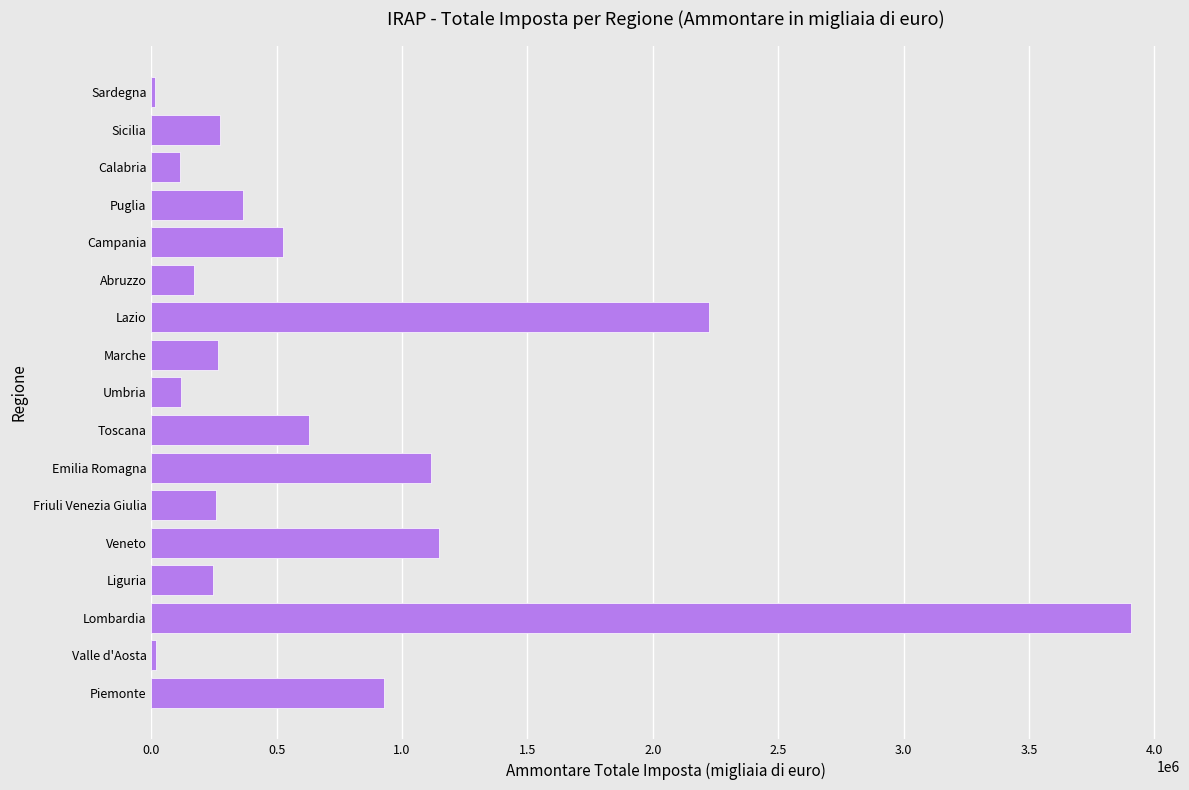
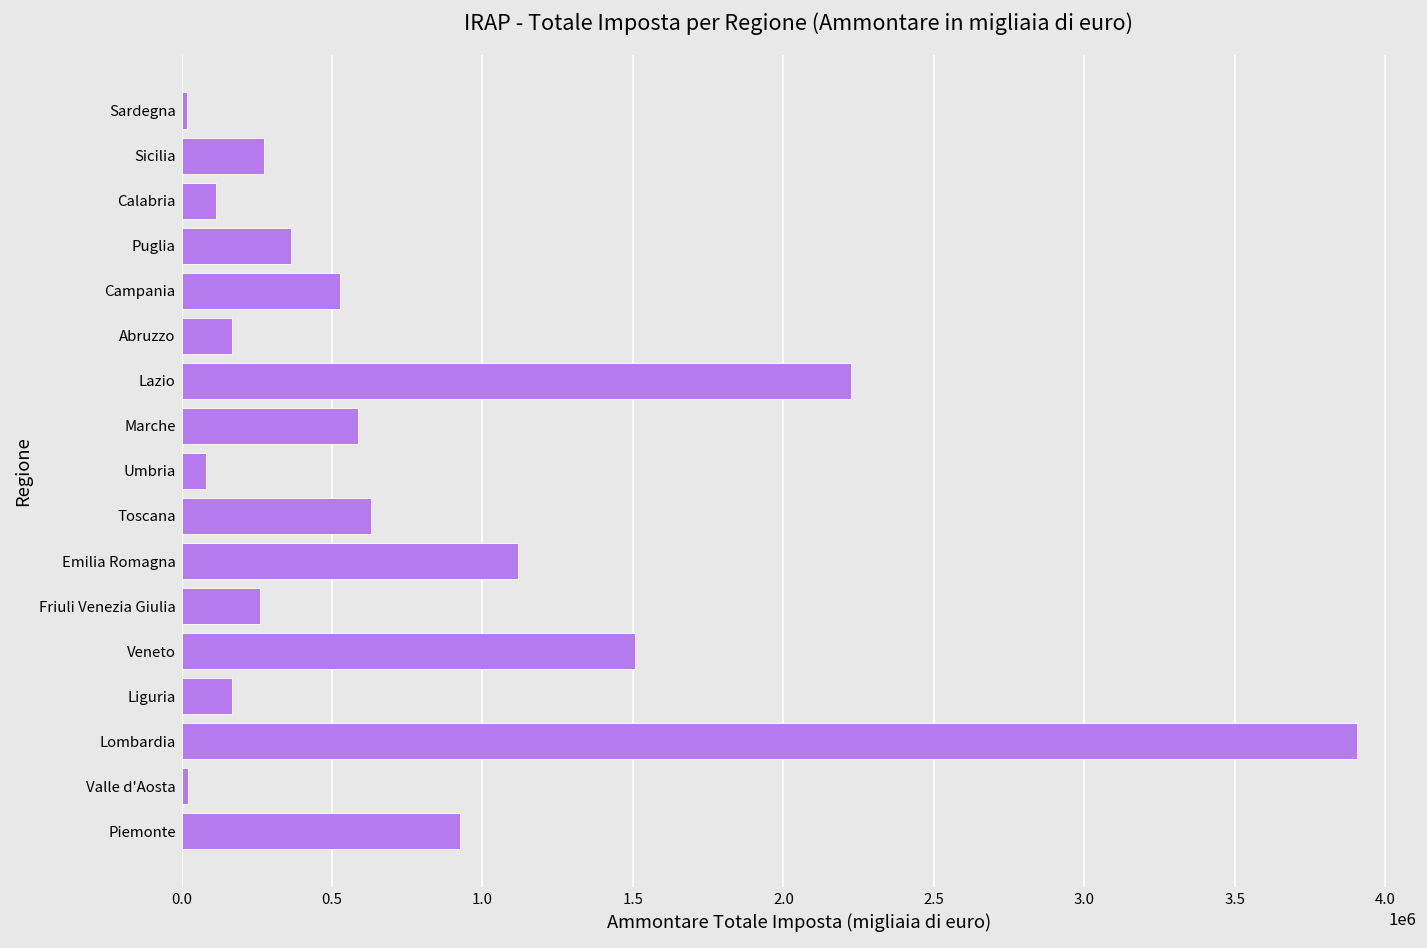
  {
    "Sardegna": 20000,
    "Sicilia": 270000,
    "Calabria": 110000,
    "Puglia": 360000,
    "Campania": 530000,
    "Abruzzo": 170000,
    "Lazio": 2230000,
-   "Marche": 260000,
-   "Umbria": 120000,
+   "Marche": 590000,
+   "Umbria": 80000,
    "Toscana": 630000,
    "Emilia Romagna": 1120000,
    "Friuli Venezia Giulia": 260000,
-   "Veneto": 1150000,
-   "Liguria": 240000,
+   "Veneto": 1510000,
+   "Liguria": 170000,
    "Lombardia": 3910000,
    "Valle d'Aosta": 20000,
    "Piemonte": 930000
  }
